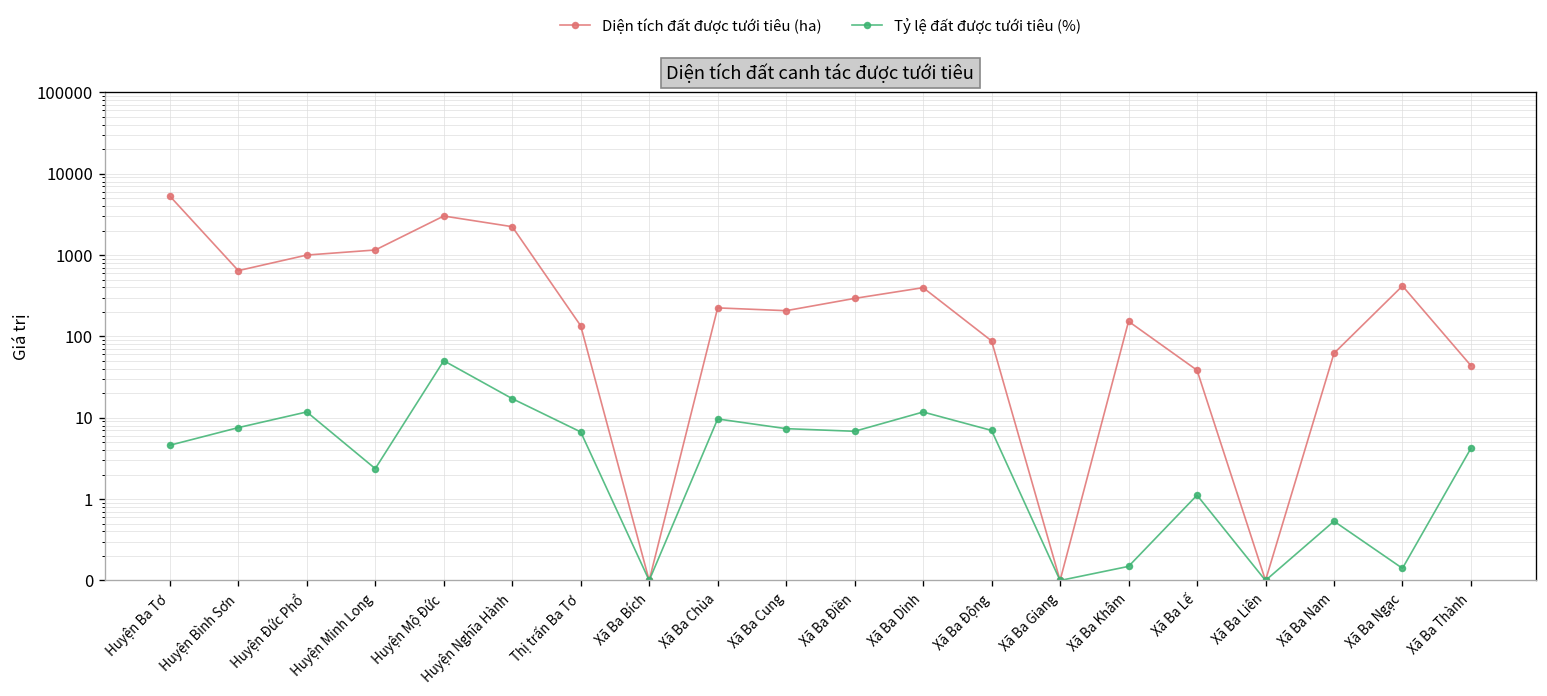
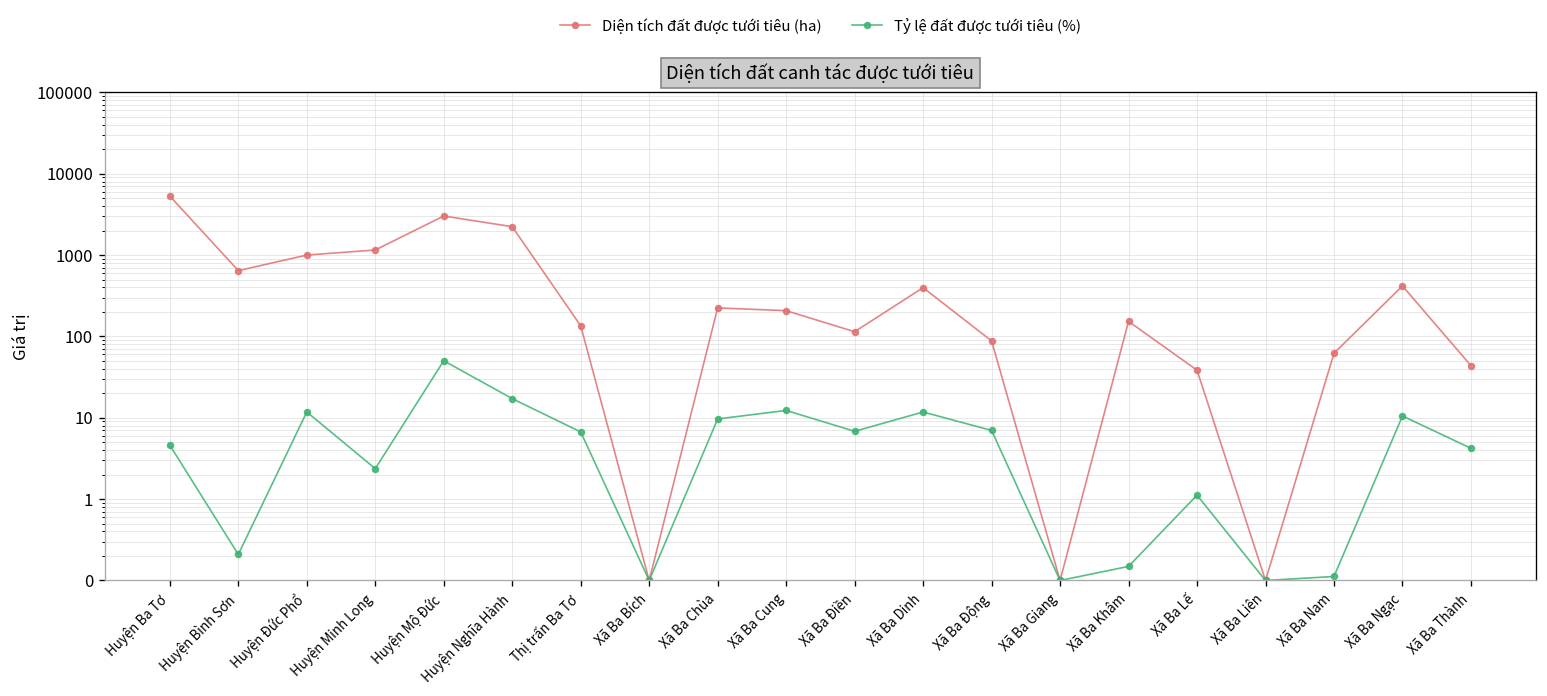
  {
    "Diện tích đất được tưới tiêu (ha)": {
      "Huyện Ba Tơ": 5000,
      "Huyện Bình Sơn": 600,
      "Huyện Đức Phổ": 1000,
      "Huyện Minh Long": 1200,
      "Huyện Mộ Đức": 3000,
      "Huyện Nghĩa Hành": 2200,
      "Thị trấn Ba Tơ": 140,
      "Xã Ba Chùa": 220,
      "Xã Ba Cung": 210,
-     "Xã Ba Điền": 290,
+     "Xã Ba Điền": 110,
      "Xã Ba Dinh": 400,
      "Xã Ba Động": 90,
      "Xã Ba Khâm": 150,
      "Xã Ba Lế": 40,
      "Xã Ba Nam": 60,
      "Xã Ba Ngạc": 400,
      "Xã Ba Thành": 40
    },
    "Tỷ lệ đất được tưới tiêu (%)": {
      "Huyện Ba Tơ": 5,
-     "Huyện Bình Sơn": 8,
+     "Huyện Bình Sơn": 0.21,
      "Huyện Đức Phổ": 12,
      "Huyện Minh Long": 2.4,
      "Huyện Mộ Đức": 50,
      "Huyện Nghĩa Hành": 17,
      "Thị trấn Ba Tơ": 7,
      "Xã Ba Chùa": 10,
-     "Xã Ba Cung": 7,
+     "Xã Ba Cung": 12,
      "Xã Ba Điền": 7,
      "Xã Ba Dinh": 12,
      "Xã Ba Động": 7,
      "Xã Ba Khâm": 0.15,
      "Xã Ba Lế": 1.1,
-     "Xã Ba Nam": 0.5,
-     "Xã Ba Ngạc": 0.14,
+     "Xã Ba Nam": 0.11,
+     "Xã Ba Ngạc": 11,
      "Xã Ba Thành": 4
    }
  }
